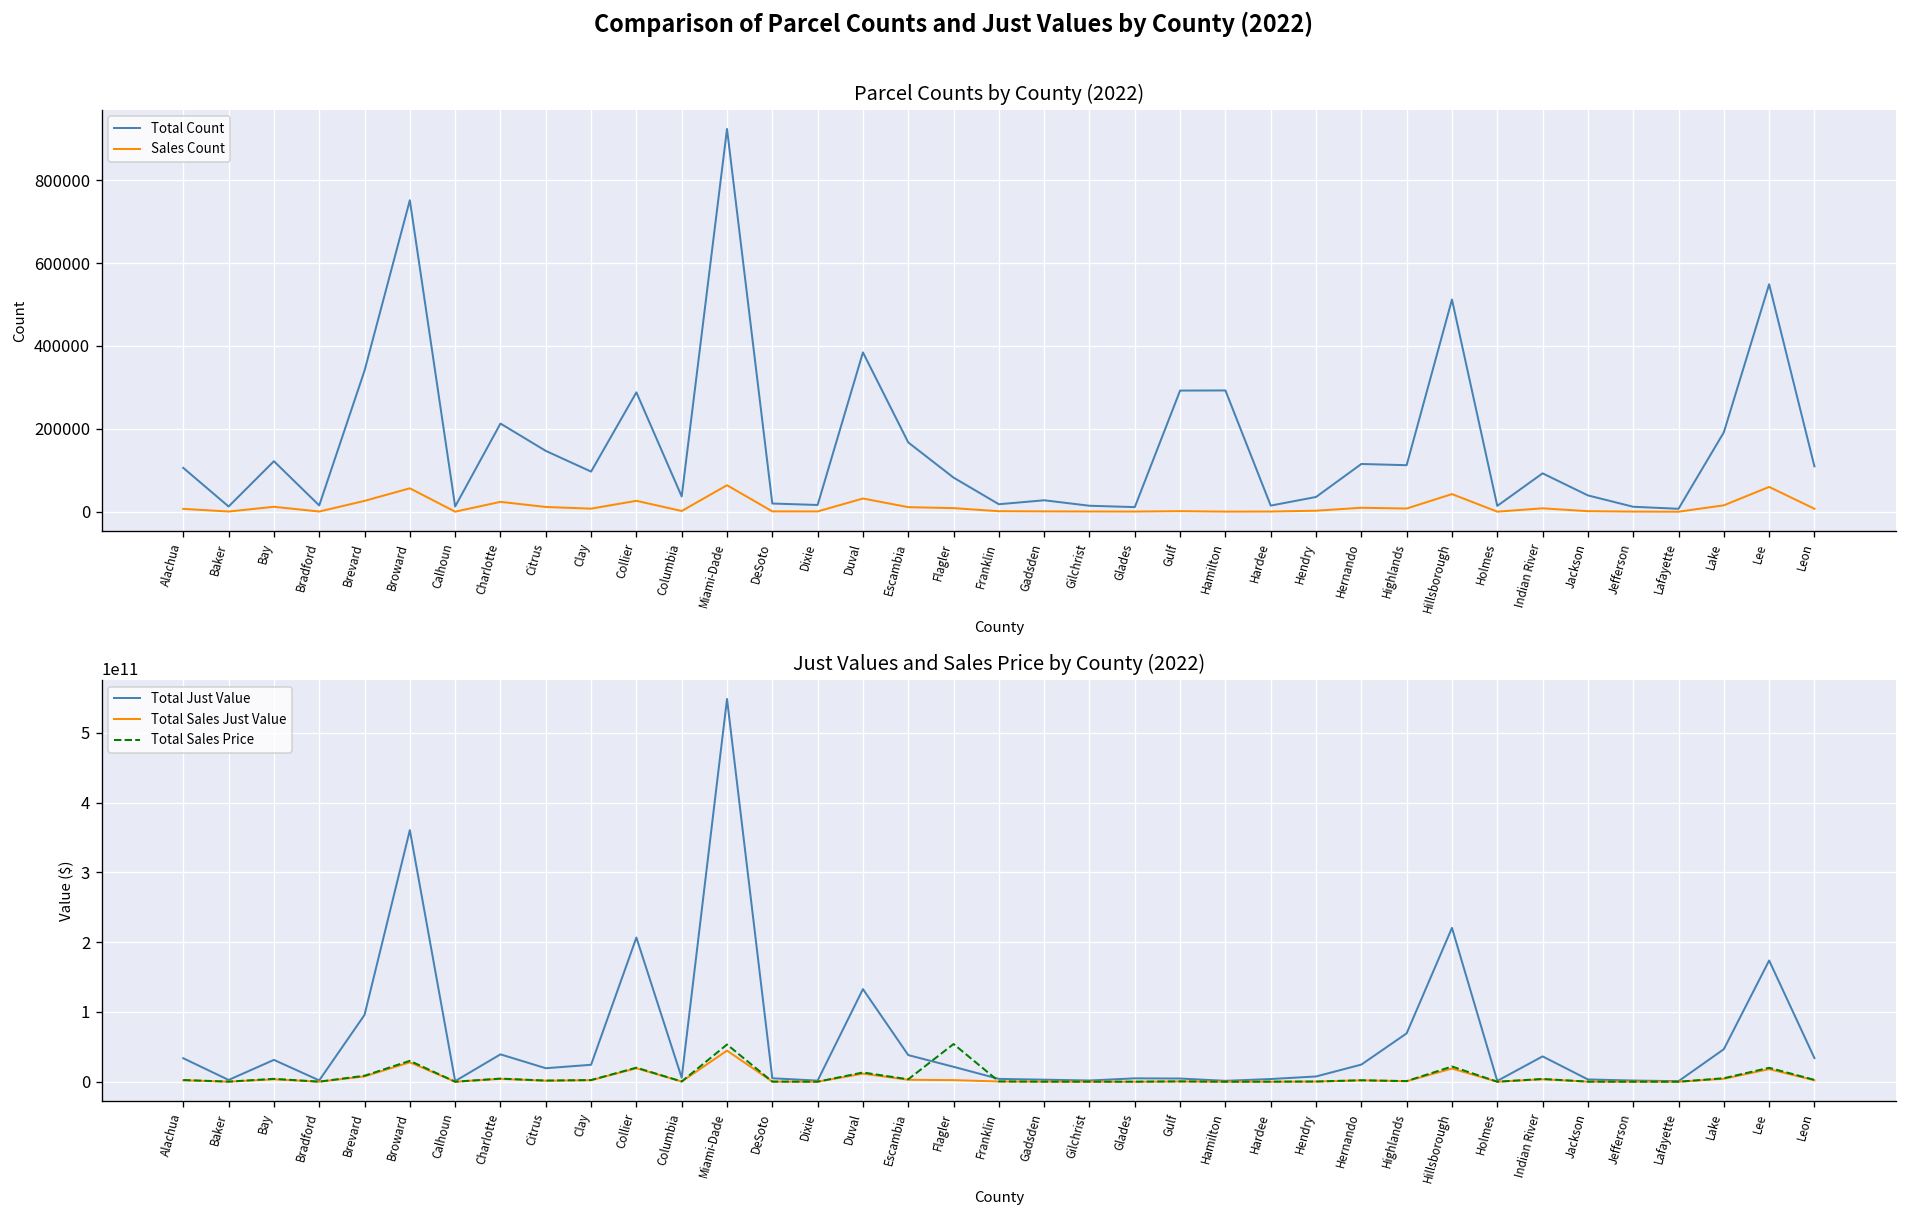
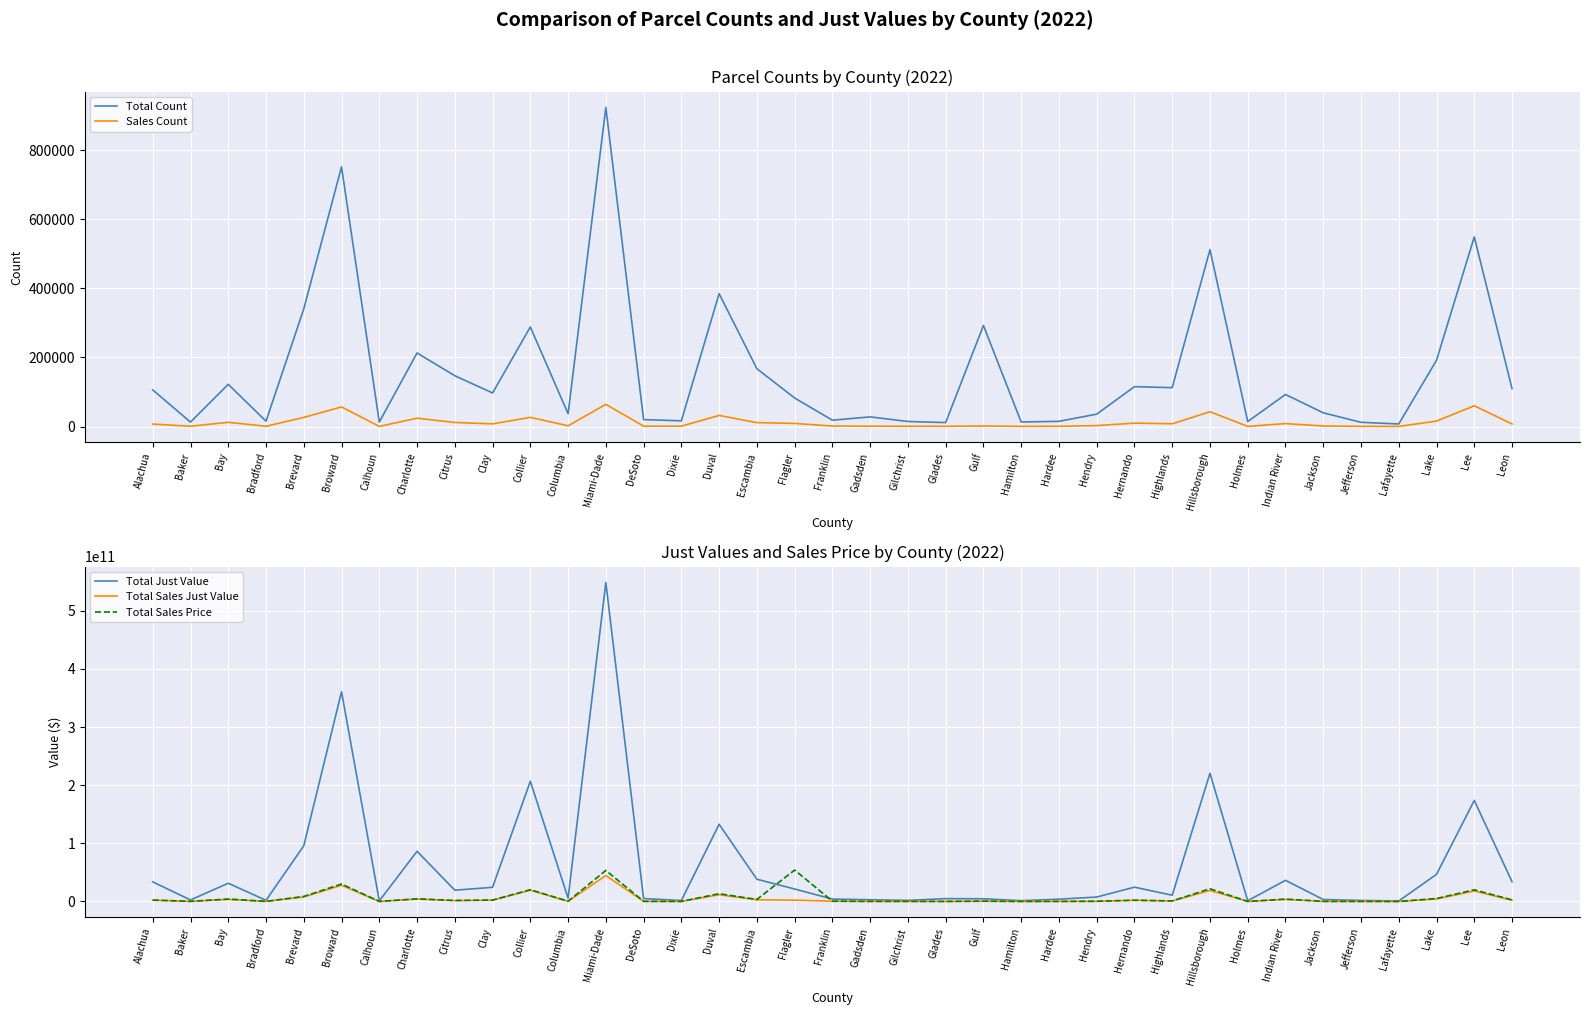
  {
    "Parcel Counts by County (2022)": {
      "Total Count": {
        "Alachua": 110000,
        "Baker": 10000,
        "Bay": 120000,
        "Bradford": 20000,
        "Brevard": 340000,
        "Broward": 750000,
        "Calhoun": 10000,
        "Charlotte": 210000,
        "Citrus": 150000,
        "Clay": 100000,
        "Collier": 290000,
        "Columbia": 40000,
        "Miami-Dade": 920000,
        "DeSoto": 20000,
        "Dixie": 20000,
        "Duval": 380000,
        "Escambia": 170000,
        "Flagler": 80000,
        "Franklin": 20000,
        "Gadsden": 30000,
        "Gilchrist": 10000,
        "Glades": 10000,
        "Gulf": 290000,
-       "Hamilton": 290000,
+       "Hamilton": 10000,
        "Hardee": 10000,
        "Hendry": 40000,
        "Hernando": 120000,
        "Highlands": 110000,
        "Hillsborough": 510000,
        "Holmes": 10000,
        "Indian River": 90000,
        "Jackson": 40000,
        "Jefferson": 10000,
        "Lake": 190000,
        "Lee": 550000,
        "Leon": 110000
      },
      "Sales Count": {
        "Alachua": 10000,
        "Baker": 0,
        "Bay": 10000,
        "Bradford": 0,
        "Brevard": 30000,
        "Broward": 60000,
        "Calhoun": 0,
        "Charlotte": 20000,
        "Citrus": 10000,
        "Clay": 10000,
        "Collier": 30000,
        "Columbia": 0,
        "Miami-Dade": 60000,
        "DeSoto": 0,
        "Dixie": 0,
        "Duval": 30000,
        "Escambia": 10000,
        "Flagler": 10000,
        "Franklin": 0,
        "Gadsden": 0,
        "Gilchrist": 0,
        "Glades": 0,
        "Gulf": 0,
        "Hamilton": 0,
        "Hardee": 0,
        "Hendry": 0,
        "Hernando": 10000,
        "Highlands": 10000,
        "Hillsborough": 40000,
        "Holmes": 0,
        "Indian River": 10000,
        "Jackson": 0,
        "Jefferson": 0,
        "Lake": 20000,
        "Lee": 60000,
        "Leon": 10000
      }
    },
    "Just Values and Sales Price by County (2022)": {
      "Total Just Value": {
        "Alachua": 30000000000,
        "Bay": 30000000000,
        "Brevard": 100000000000,
        "Broward": 360000000000,
-       "Charlotte": 40000000000,
+       "Charlotte": 90000000000,
        "Citrus": 20000000000,
        "Clay": 20000000000,
        "Collier": 210000000000,
        "Columbia": 10000000000,
        "Miami-Dade": 550000000000,
        "DeSoto": 0,
        "Duval": 130000000000,
        "Escambia": 40000000000,
        "Flagler": 20000000000,
        "Glades": 0,
        "Hendry": 10000000000,
        "Hernando": 20000000000,
-       "Highlands": 70000000000,
+       "Highlands": 10000000000,
        "Hillsborough": 220000000000,
        "Indian River": 40000000000,
        "Lake": 50000000000,
        "Lee": 170000000000,
        "Leon": 30000000000
      },
      "Total Sales Just Value": {
        "Miami-Dade": 40000000000,
        "Flagler": 0
      },
      "Total Sales Price": {
        "Miami-Dade": 50000000000,
        "Flagler": 50000000000
      }
    }
  }
